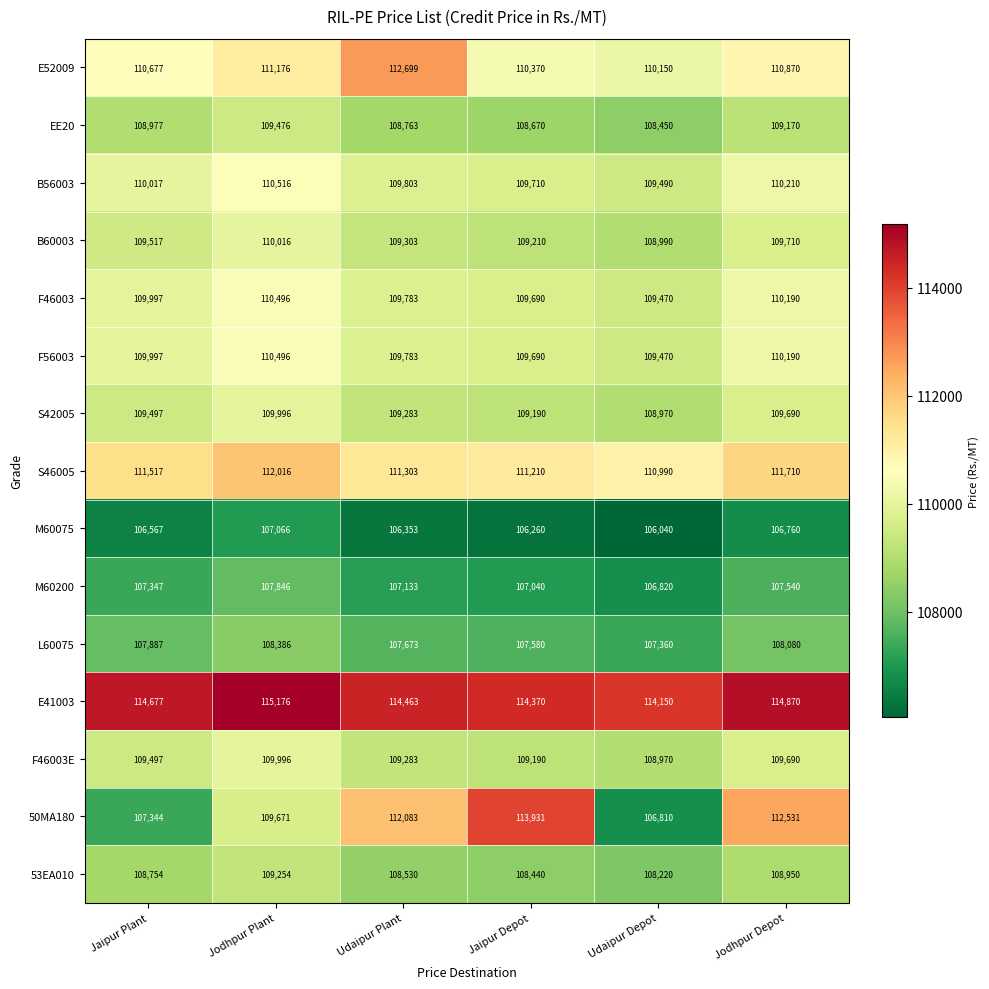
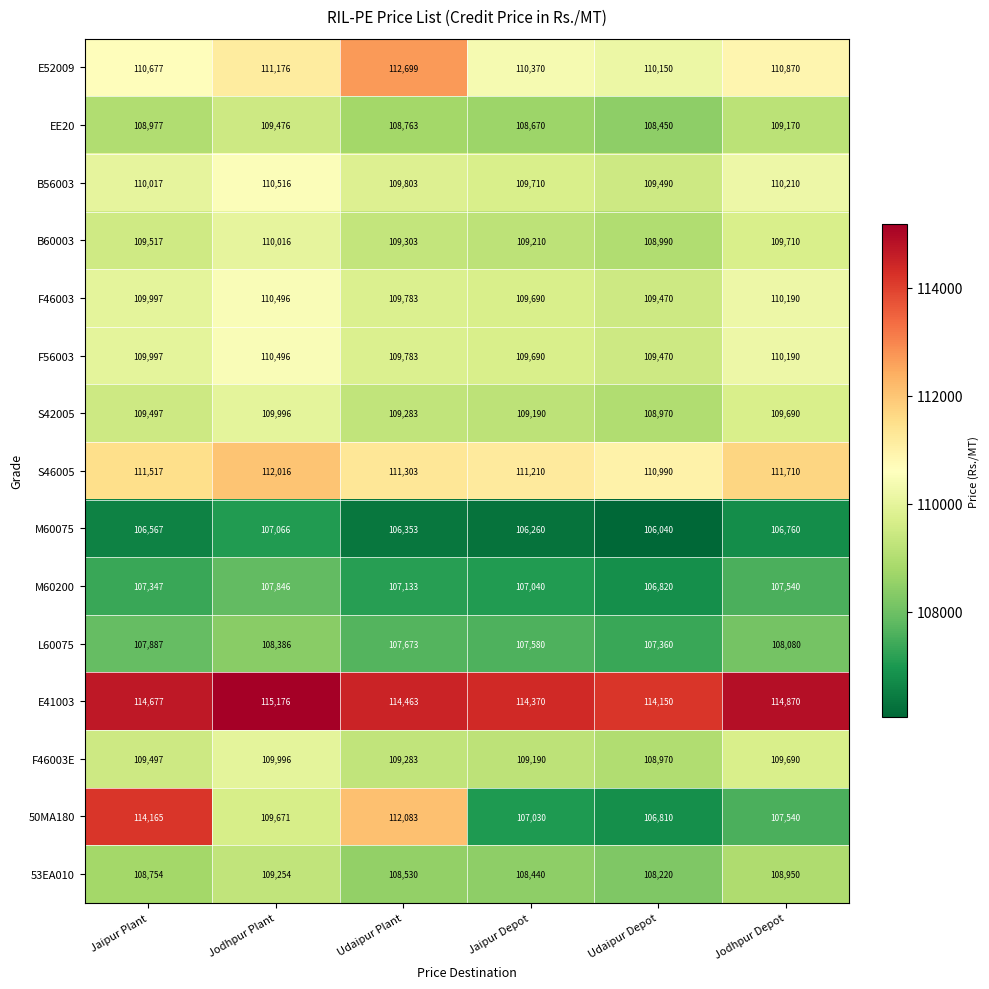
  {
    "E52009": {
      "Jaipur Plant": "110,677",
      "Jodhpur Plant": "111,176",
      "Udaipur Plant": "112,699",
      "Jaipur Depot": "110,370",
      "Udaipur Depot": "110,150",
      "Jodhpur Depot": "110,870"
    },
    "EE20": {
      "Jaipur Plant": "108,977",
      "Jodhpur Plant": "109,476",
      "Udaipur Plant": "108,763",
      "Jaipur Depot": "108,670",
      "Udaipur Depot": "108,450",
      "Jodhpur Depot": "109,170"
    },
    "B56003": {
      "Jaipur Plant": "110,017",
      "Jodhpur Plant": "110,516",
      "Udaipur Plant": "109,803",
      "Jaipur Depot": "109,710",
      "Udaipur Depot": "109,490",
      "Jodhpur Depot": "110,210"
    },
    "B60003": {
      "Jaipur Plant": "109,517",
      "Jodhpur Plant": "110,016",
      "Udaipur Plant": "109,303",
      "Jaipur Depot": "109,210",
      "Udaipur Depot": "108,990",
      "Jodhpur Depot": "109,710"
    },
    "F46003": {
      "Jaipur Plant": "109,997",
      "Jodhpur Plant": "110,496",
      "Udaipur Plant": "109,783",
      "Jaipur Depot": "109,690",
      "Udaipur Depot": "109,470",
      "Jodhpur Depot": "110,190"
    },
    "F56003": {
      "Jaipur Plant": "109,997",
      "Jodhpur Plant": "110,496",
      "Udaipur Plant": "109,783",
      "Jaipur Depot": "109,690",
      "Udaipur Depot": "109,470",
      "Jodhpur Depot": "110,190"
    },
    "S42005": {
      "Jaipur Plant": "109,497",
      "Jodhpur Plant": "109,996",
      "Udaipur Plant": "109,283",
      "Jaipur Depot": "109,190",
      "Udaipur Depot": "108,970",
      "Jodhpur Depot": "109,690"
    },
    "S46005": {
      "Jaipur Plant": "111,517",
      "Jodhpur Plant": "112,016",
      "Udaipur Plant": "111,303",
      "Jaipur Depot": "111,210",
      "Udaipur Depot": "110,990",
      "Jodhpur Depot": "111,710"
    },
    "M60075": {
      "Jaipur Plant": "106,567",
      "Jodhpur Plant": "107,066",
      "Udaipur Plant": "106,353",
      "Jaipur Depot": "106,260",
      "Udaipur Depot": "106,040",
      "Jodhpur Depot": "106,760"
    },
    "M60200": {
      "Jaipur Plant": "107,347",
      "Jodhpur Plant": "107,846",
      "Udaipur Plant": "107,133",
      "Jaipur Depot": "107,040",
      "Udaipur Depot": "106,820",
      "Jodhpur Depot": "107,540"
    },
    "L60075": {
      "Jaipur Plant": "107,887",
      "Jodhpur Plant": "108,386",
      "Udaipur Plant": "107,673",
      "Jaipur Depot": "107,580",
      "Udaipur Depot": "107,360",
      "Jodhpur Depot": "108,080"
    },
    "E41003": {
      "Jaipur Plant": "114,677",
      "Jodhpur Plant": "115,176",
      "Udaipur Plant": "114,463",
      "Jaipur Depot": "114,370",
      "Udaipur Depot": "114,150",
      "Jodhpur Depot": "114,870"
    },
    "F46003E": {
      "Jaipur Plant": "109,497",
      "Jodhpur Plant": "109,996",
      "Udaipur Plant": "109,283",
      "Jaipur Depot": "109,190",
      "Udaipur Depot": "108,970",
      "Jodhpur Depot": "109,690"
    },
    "50MA180": {
-     "Jaipur Plant": "107,344",
+     "Jaipur Plant": "114,165",
      "Jodhpur Plant": "109,671",
      "Udaipur Plant": "112,083",
-     "Jaipur Depot": "113,931",
+     "Jaipur Depot": "107,030",
      "Udaipur Depot": "106,810",
-     "Jodhpur Depot": "112,531"
+     "Jodhpur Depot": "107,540"
    },
    "53EA010": {
      "Jaipur Plant": "108,754",
      "Jodhpur Plant": "109,254",
      "Udaipur Plant": "108,530",
      "Jaipur Depot": "108,440",
      "Udaipur Depot": "108,220",
      "Jodhpur Depot": "108,950"
    }
  }
